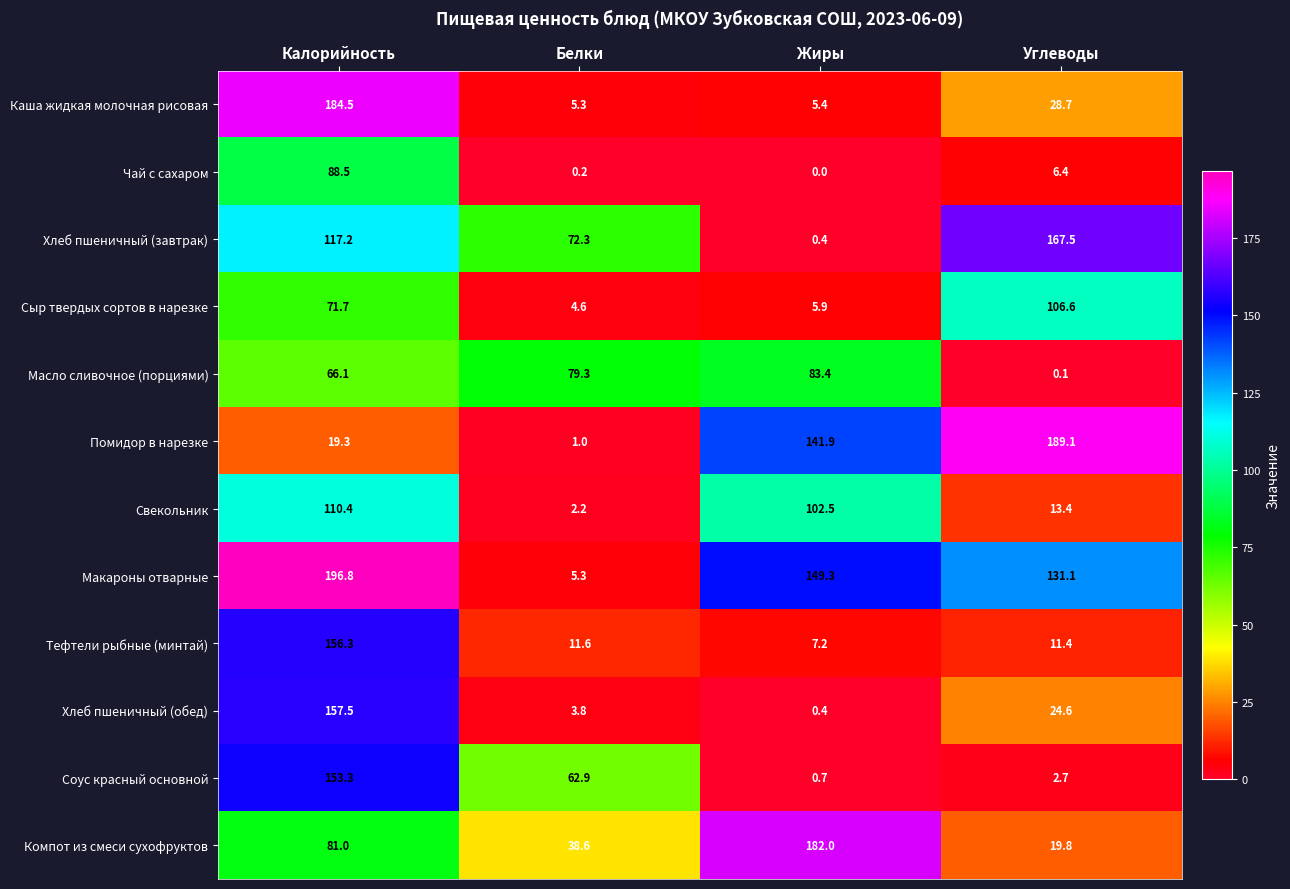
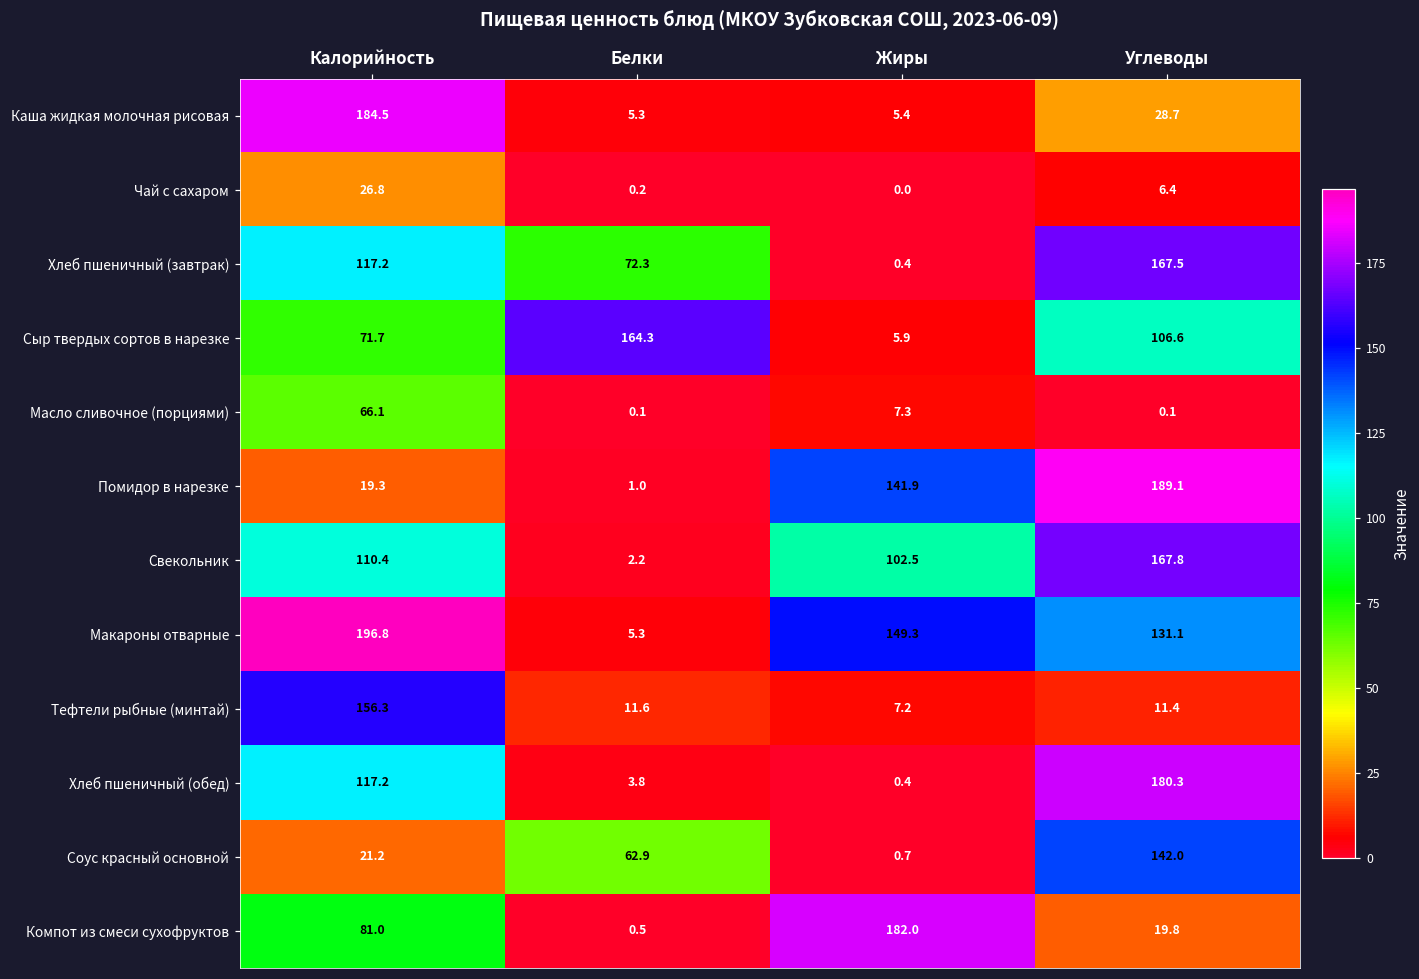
  {
    "Каша жидкая молочная рисовая": {
      "Калорийность": 184.5,
      "Белки": 5.3,
      "Жиры": 5.4,
      "Углеводы": 28.7
    },
    "Чай с сахаром": {
-     "Калорийность": 88.5,
+     "Калорийность": 26.8,
      "Белки": 0.2,
      "Жиры": 0.0,
      "Углеводы": 6.4
    },
    "Хлеб пшеничный (завтрак)": {
      "Калорийность": 117.2,
      "Белки": 72.3,
      "Жиры": 0.4,
      "Углеводы": 167.5
    },
    "Сыр твердых сортов в нарезке": {
      "Калорийность": 71.7,
-     "Белки": 4.6,
+     "Белки": 164.3,
      "Жиры": 5.9,
      "Углеводы": 106.6
    },
    "Масло сливочное (порциями)": {
      "Калорийность": 66.1,
-     "Белки": 79.3,
-     "Жиры": 83.4,
+     "Белки": 0.1,
+     "Жиры": 7.3,
      "Углеводы": 0.1
    },
    "Помидор в нарезке": {
      "Калорийность": 19.3,
      "Белки": 1.0,
      "Жиры": 141.9,
      "Углеводы": 189.1
    },
    "Свекольник": {
      "Калорийность": 110.4,
      "Белки": 2.2,
      "Жиры": 102.5,
-     "Углеводы": 13.4
+     "Углеводы": 167.8
    },
    "Макароны отварные": {
      "Калорийность": 196.8,
      "Белки": 5.3,
      "Жиры": 149.3,
      "Углеводы": 131.1
    },
    "Тефтели рыбные (минтай)": {
      "Калорийность": 156.3,
      "Белки": 11.6,
      "Жиры": 7.2,
      "Углеводы": 11.4
    },
    "Хлеб пшеничный (обед)": {
-     "Калорийность": 157.5,
+     "Калорийность": 117.2,
      "Белки": 3.8,
      "Жиры": 0.4,
-     "Углеводы": 24.6
+     "Углеводы": 180.3
    },
    "Соус красный основной": {
-     "Калорийность": 153.3,
+     "Калорийность": 21.2,
      "Белки": 62.9,
      "Жиры": 0.7,
-     "Углеводы": 2.7
+     "Углеводы": 142.0
    },
    "Компот из смеси сухофруктов": {
      "Калорийность": 81.0,
-     "Белки": 38.6,
+     "Белки": 0.5,
      "Жиры": 182.0,
      "Углеводы": 19.8
    }
  }
